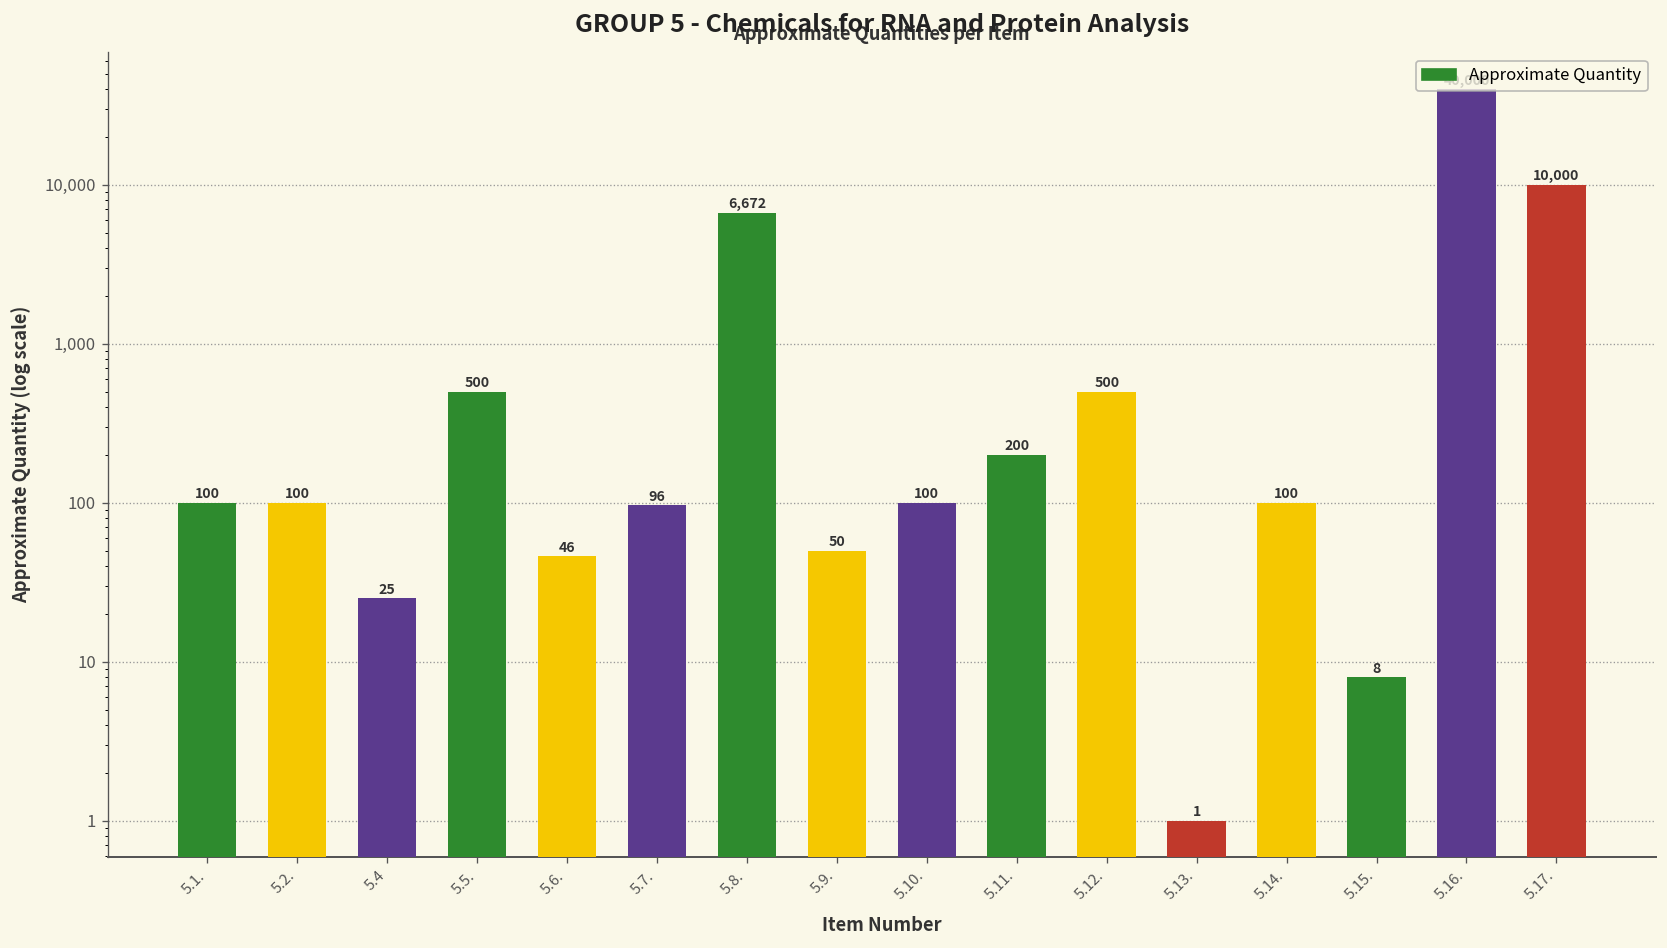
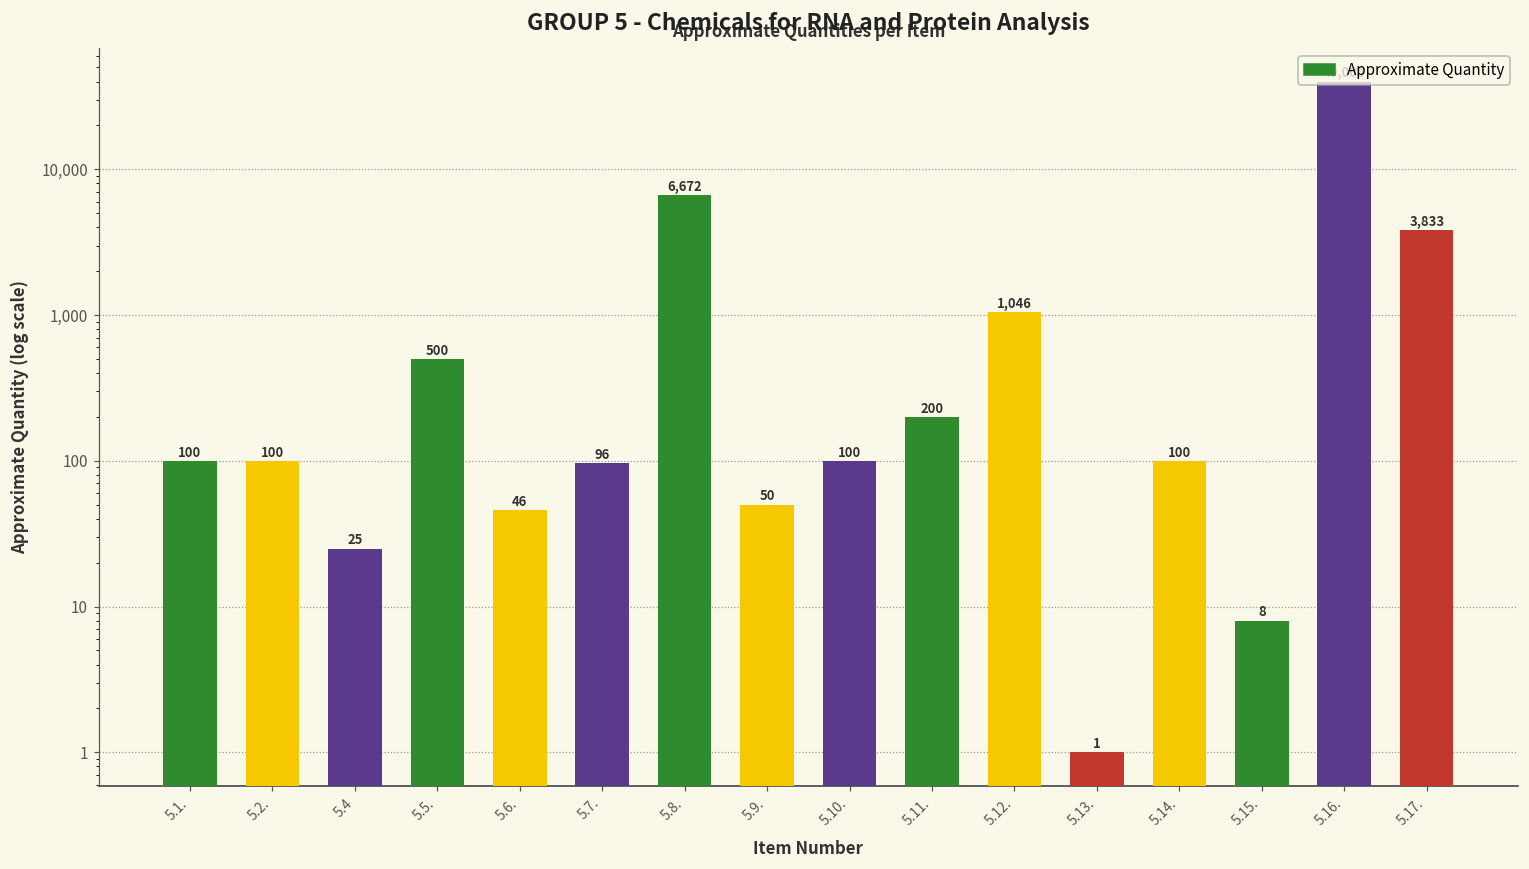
  {
    "5.1.": "100",
    "5.2.": "100",
    "5.4": "25",
    "5.5.": "500",
    "5.6.": "46",
    "5.7.": "96",
    "5.8.": "6,672",
    "5.9.": "50",
    "5.10.": "100",
    "5.11.": "200",
-   "5.12.": "500",
+   "5.12.": "1,046",
    "5.13.": "1",
    "5.14.": "100",
    "5.15.": "8",
-   "5.17.": "10,000"
+   "5.17.": "3,833"
  }
